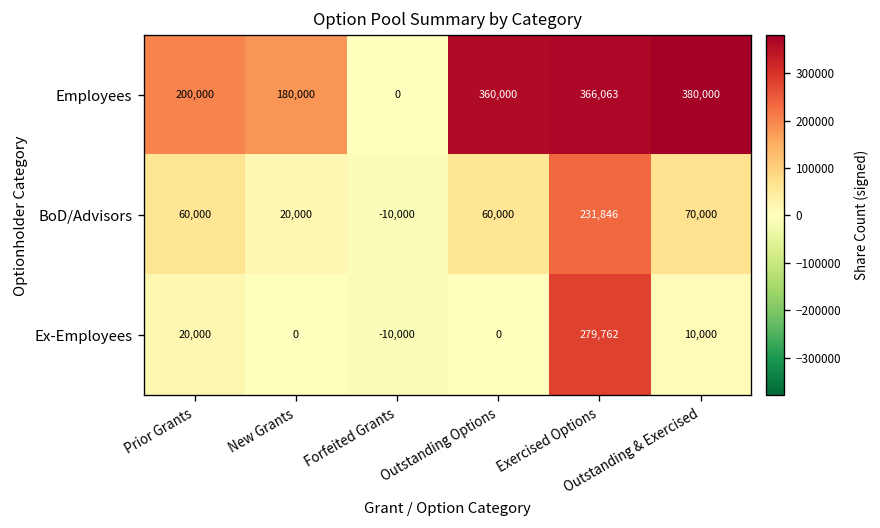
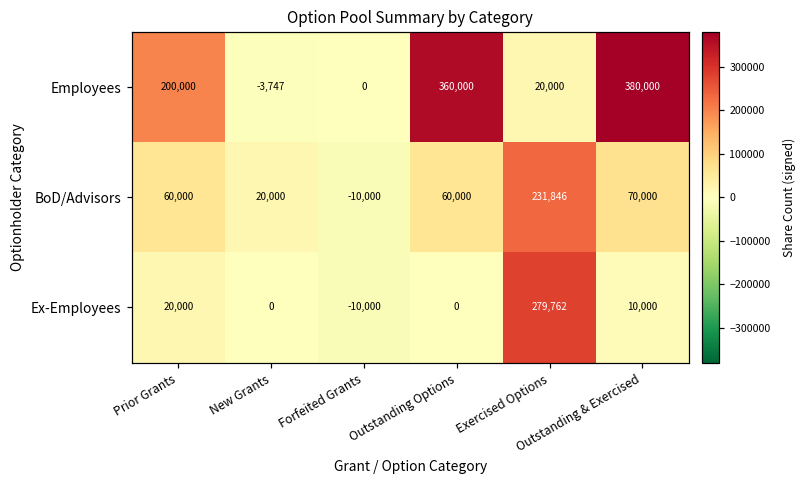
  {
    "Employees": {
      "Prior Grants": "200,000",
-     "New Grants": "180,000",
+     "New Grants": "-3,747",
      "Forfeited Grants": "0",
      "Outstanding Options": "360,000",
-     "Exercised Options": "366,063",
+     "Exercised Options": "20,000",
      "Outstanding & Exercised": "380,000"
    },
    "BoD/Advisors": {
      "Prior Grants": "60,000",
      "New Grants": "20,000",
      "Forfeited Grants": "-10,000",
      "Outstanding Options": "60,000",
      "Exercised Options": "231,846",
      "Outstanding & Exercised": "70,000"
    },
    "Ex-Employees": {
      "Prior Grants": "20,000",
      "New Grants": "0",
      "Forfeited Grants": "-10,000",
      "Outstanding Options": "0",
      "Exercised Options": "279,762",
      "Outstanding & Exercised": "10,000"
    }
  }
